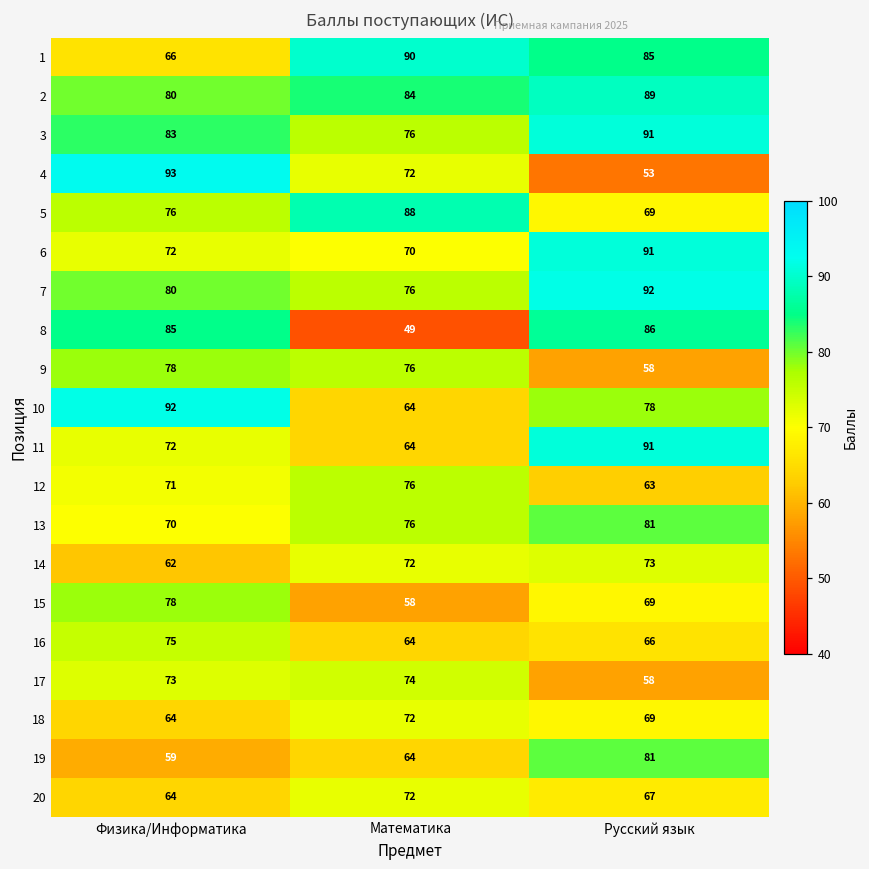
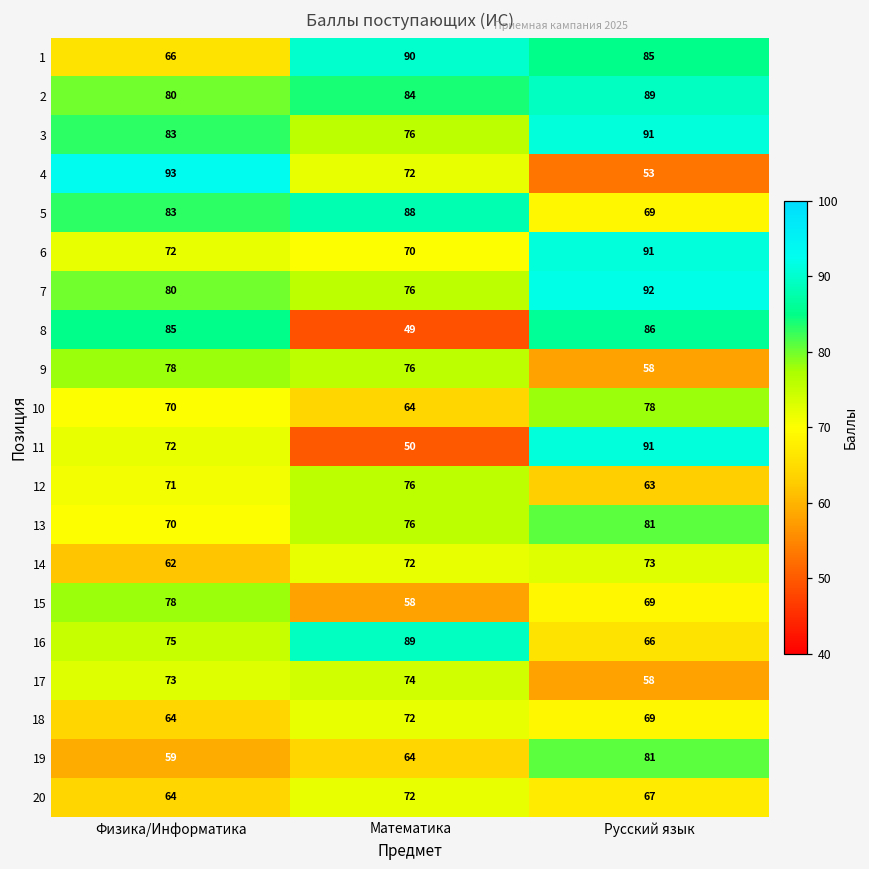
  {
    "1": {
      "Физика/Информатика": 66,
      "Математика": 90,
      "Русский язык": 85
    },
    "2": {
      "Физика/Информатика": 80,
      "Математика": 84,
      "Русский язык": 89
    },
    "3": {
      "Физика/Информатика": 83,
      "Математика": 76,
      "Русский язык": 91
    },
    "4": {
      "Физика/Информатика": 93,
      "Математика": 72,
      "Русский язык": 53
    },
    "5": {
-     "Физика/Информатика": 76,
+     "Физика/Информатика": 83,
      "Математика": 88,
      "Русский язык": 69
    },
    "6": {
      "Физика/Информатика": 72,
      "Математика": 70,
      "Русский язык": 91
    },
    "7": {
      "Физика/Информатика": 80,
      "Математика": 76,
      "Русский язык": 92
    },
    "8": {
      "Физика/Информатика": 85,
      "Математика": 49,
      "Русский язык": 86
    },
    "9": {
      "Физика/Информатика": 78,
      "Математика": 76,
      "Русский язык": 58
    },
    "10": {
-     "Физика/Информатика": 92,
+     "Физика/Информатика": 70,
      "Математика": 64,
      "Русский язык": 78
    },
    "11": {
      "Физика/Информатика": 72,
-     "Математика": 64,
+     "Математика": 50,
      "Русский язык": 91
    },
    "12": {
      "Физика/Информатика": 71,
      "Математика": 76,
      "Русский язык": 63
    },
    "13": {
      "Физика/Информатика": 70,
      "Математика": 76,
      "Русский язык": 81
    },
    "14": {
      "Физика/Информатика": 62,
      "Математика": 72,
      "Русский язык": 73
    },
    "15": {
      "Физика/Информатика": 78,
      "Математика": 58,
      "Русский язык": 69
    },
    "16": {
      "Физика/Информатика": 75,
-     "Математика": 64,
+     "Математика": 89,
      "Русский язык": 66
    },
    "17": {
      "Физика/Информатика": 73,
      "Математика": 74,
      "Русский язык": 58
    },
    "18": {
      "Физика/Информатика": 64,
      "Математика": 72,
      "Русский язык": 69
    },
    "19": {
      "Физика/Информатика": 59,
      "Математика": 64,
      "Русский язык": 81
    },
    "20": {
      "Физика/Информатика": 64,
      "Математика": 72,
      "Русский язык": 67
    }
  }
